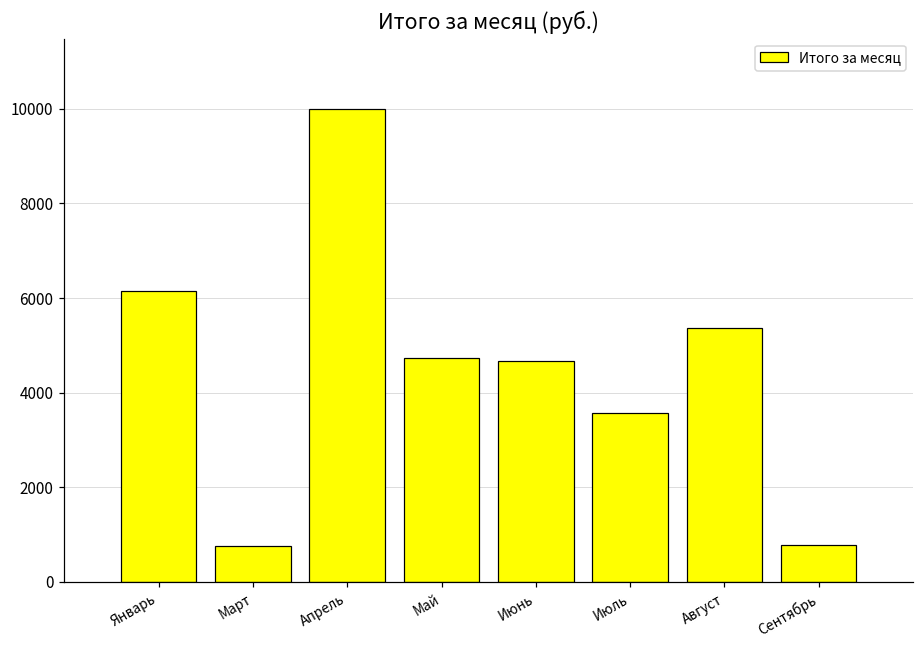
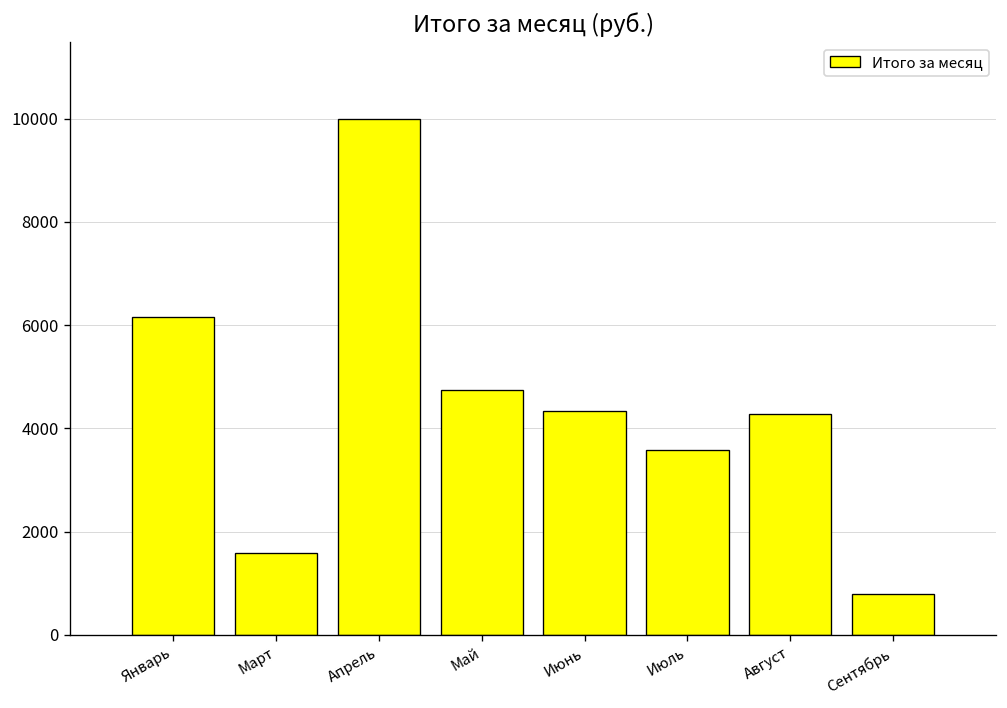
  {
    "Январь": 6200,
-   "Март": 800,
+   "Март": 1600,
    "Апрель": 10000,
    "Май": 4700,
-   "Июнь": 4700,
+   "Июнь": 4300,
    "Июль": 3600,
-   "Август": 5400,
+   "Август": 4300,
    "Сентябрь": 800
  }
